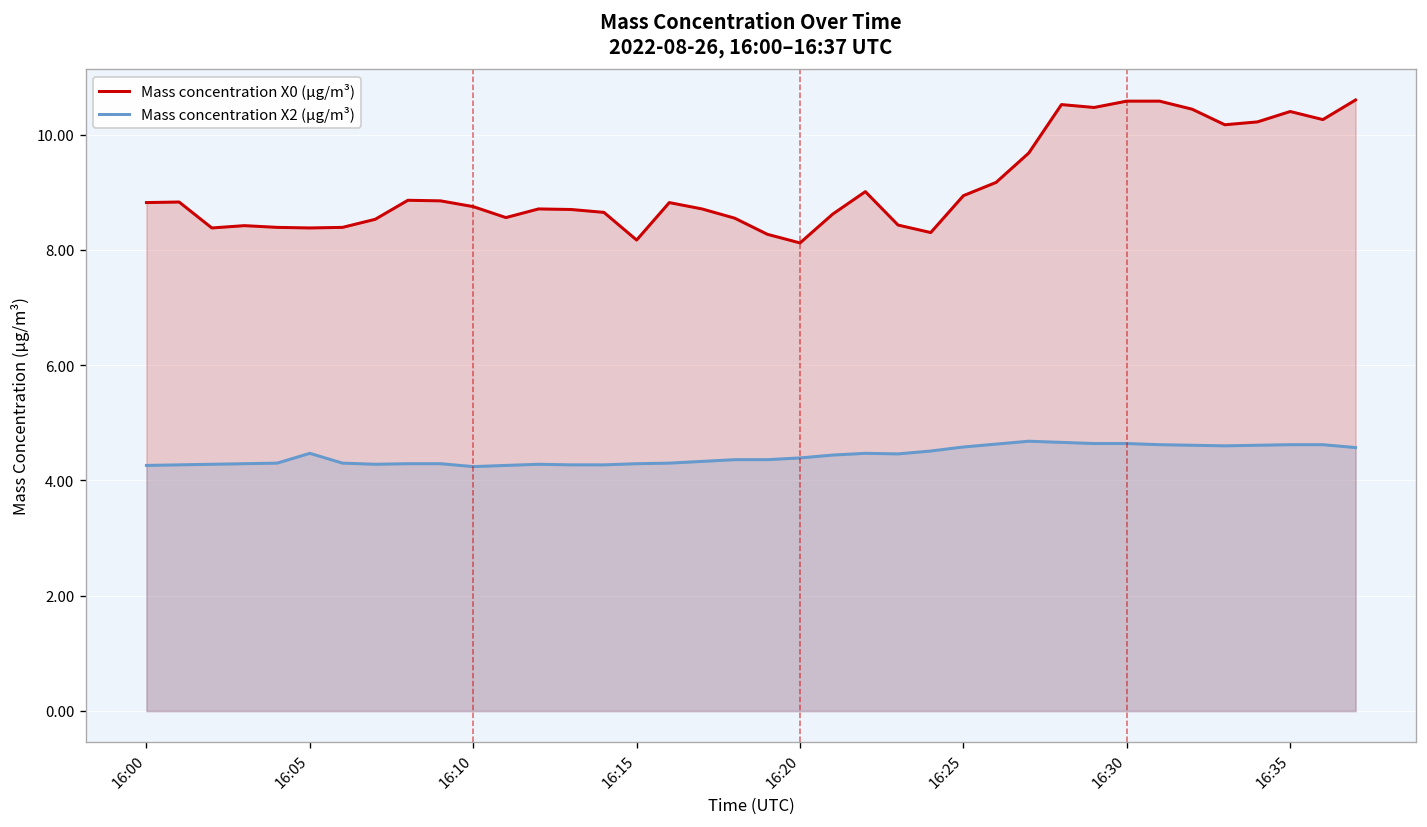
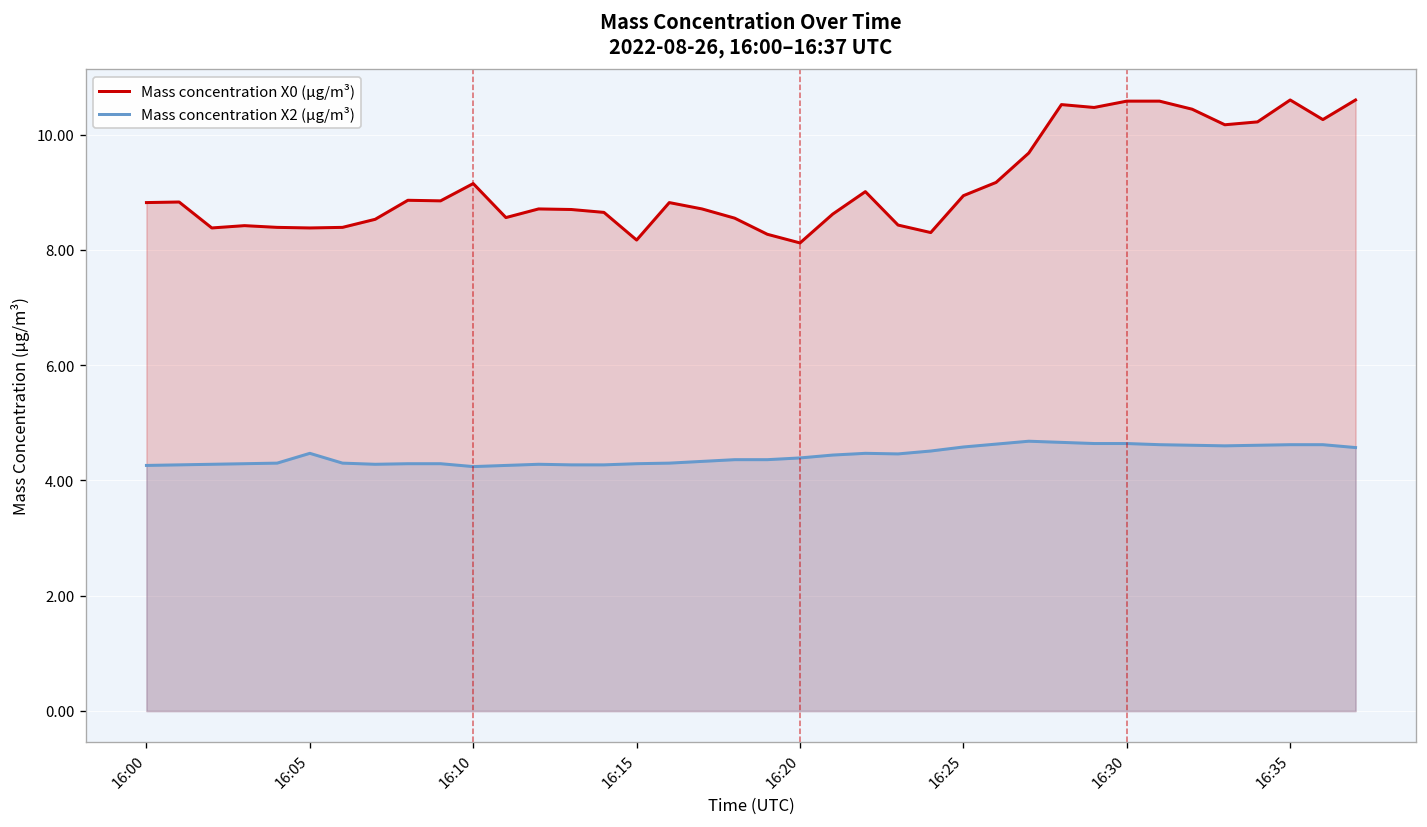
  {
    "Mass concentration X0 (μg/m³)": {
      "16:00": 8.8,
      "16:05": 8.4,
-     "16:10": 8.8,
+     "16:10": 9.2,
      "16:15": 8.2,
      "16:20": 8.1,
      "16:25": 8.9,
      "16:30": 10.6,
-     "16:35": 10.4
+     "16:35": 10.6
    },
    "Mass concentration X2 (μg/m³)": {
      "16:00": 4.3,
      "16:05": 4.5,
      "16:10": 4.2,
      "16:15": 4.3,
      "16:20": 4.4,
      "16:25": 4.6,
      "16:30": 4.6,
      "16:35": 4.6
    }
  }
